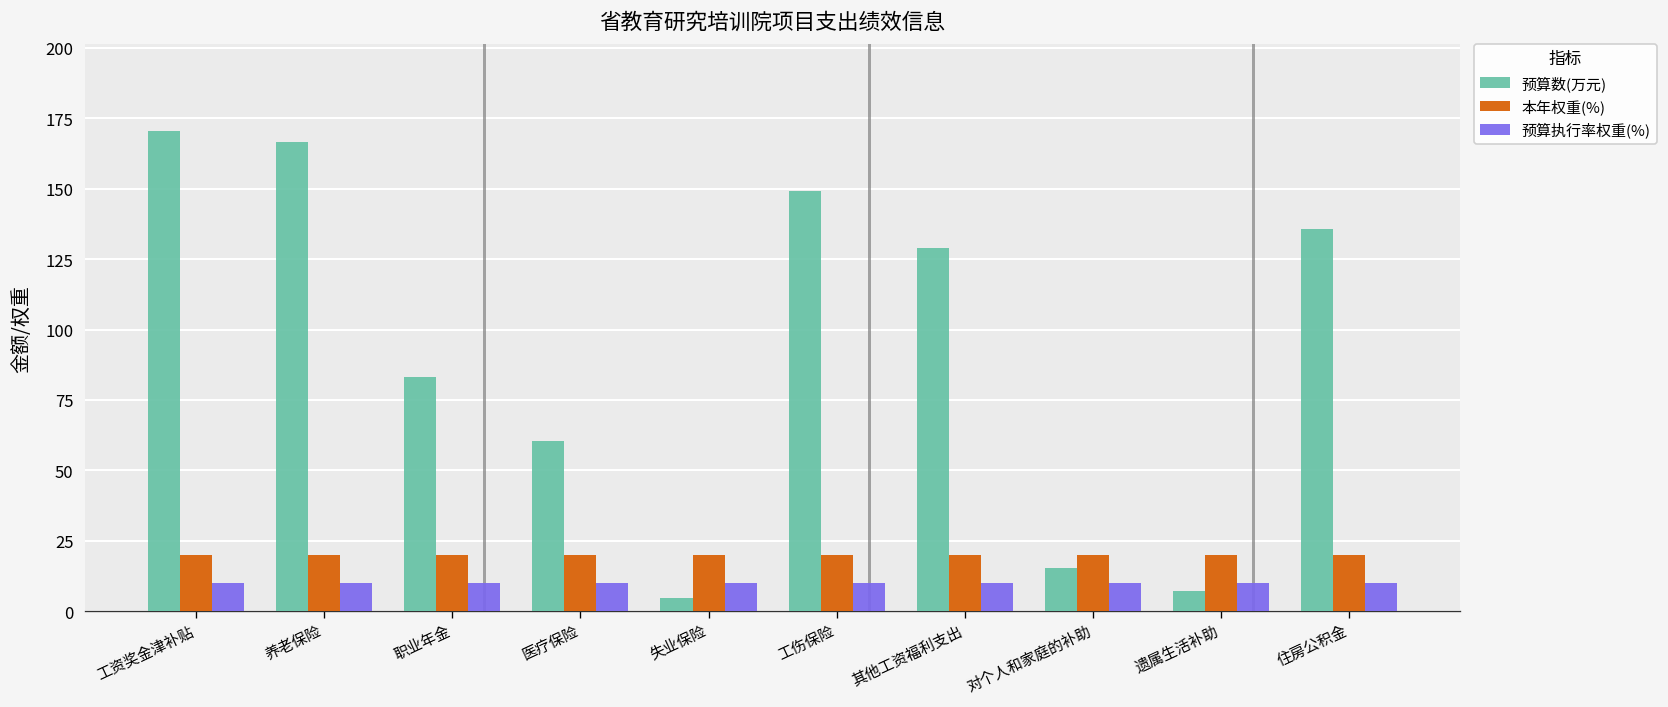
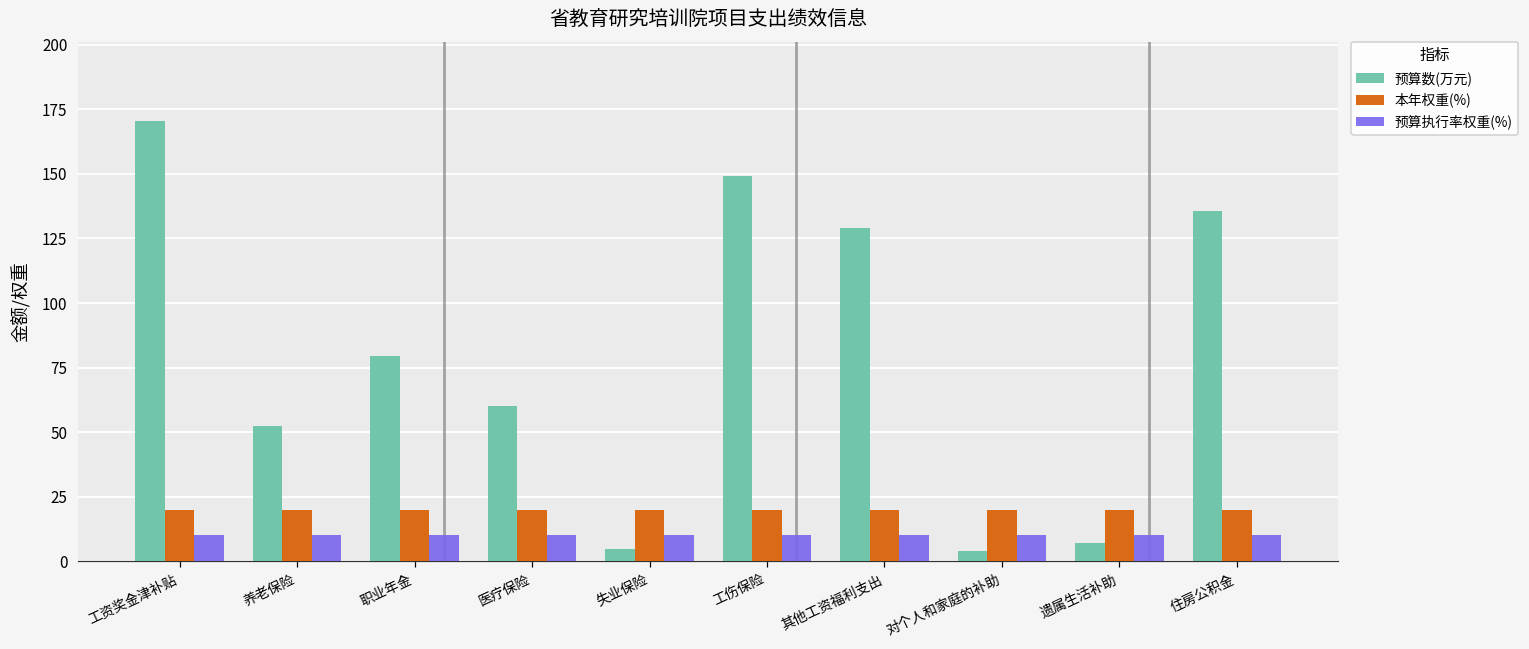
  {
    "预算数(万元)": {
      "工资奖金津补贴": 171,
-     "养老保险": 167,
-     "职业年金": 83,
+     "养老保险": 52,
+     "职业年金": 80,
      "医疗保险": 60,
      "失业保险": 5,
      "工伤保险": 149,
      "其他工资福利支出": 129,
-     "对个人和家庭的补助": 15,
+     "对个人和家庭的补助": 4,
      "遗属生活补助": 7,
      "住房公积金": 136
    },
    "本年权重(%)": {
      "工资奖金津补贴": 20,
      "养老保险": 20,
      "职业年金": 20,
      "医疗保险": 20,
      "失业保险": 20,
      "工伤保险": 20,
      "其他工资福利支出": 20,
      "对个人和家庭的补助": 20,
      "遗属生活补助": 20,
      "住房公积金": 20
    },
    "预算执行率权重(%)": {
      "工资奖金津补贴": 10,
      "养老保险": 10,
      "职业年金": 10,
      "医疗保险": 10,
      "失业保险": 10,
      "工伤保险": 10,
      "其他工资福利支出": 10,
      "对个人和家庭的补助": 10,
      "遗属生活补助": 10,
      "住房公积金": 10
    }
  }
